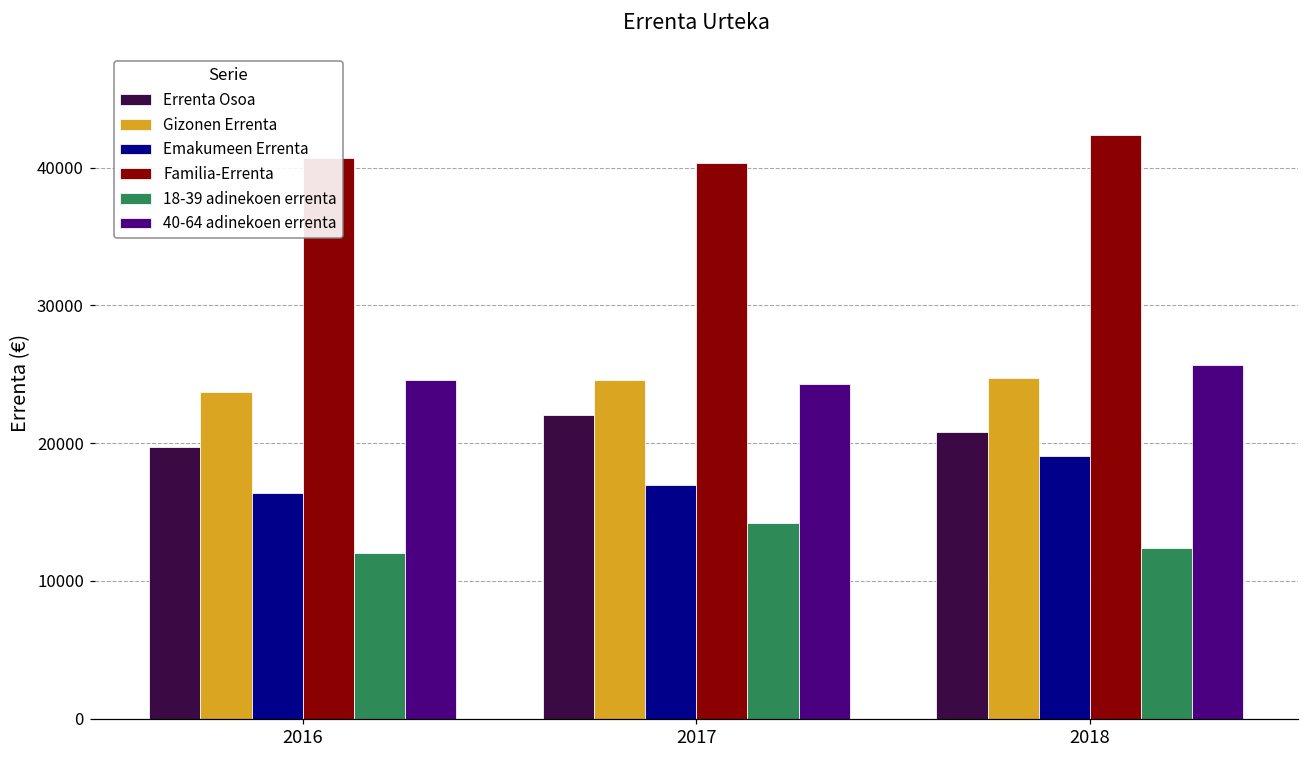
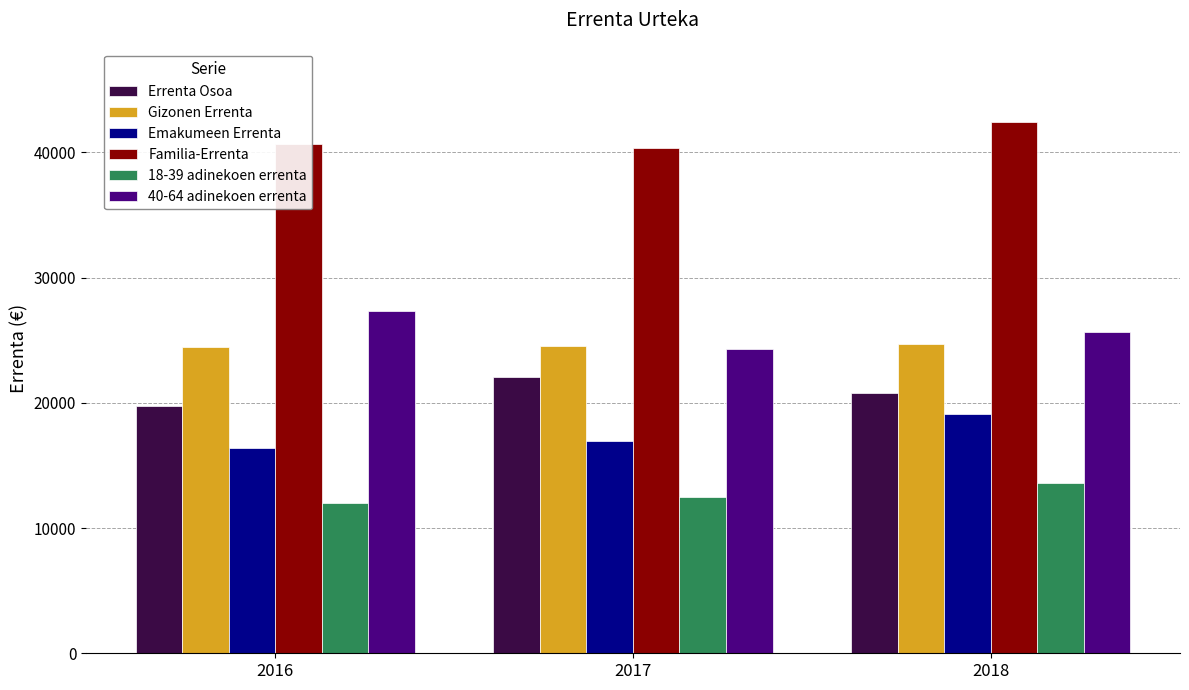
  {
    "Errenta Osoa": {
      "2016": 19800,
      "2017": 22100,
      "2018": 20800
    },
    "Gizonen Errenta": {
-     "2016": 23700,
+     "2016": 24400,
      "2017": 24600,
      "2018": 24700
    },
    "Emakumeen Errenta": {
      "2016": 16400,
      "2017": 17000,
      "2018": 19100
    },
    "Familia-Errenta": {
      "2017": 40400,
      "2018": 42400
    },
    "18-39 adinekoen errenta": {
      "2016": 12000,
-     "2017": 14200,
-     "2018": 12400
+     "2017": 12500,
+     "2018": 13600
    },
    "40-64 adinekoen errenta": {
-     "2016": 24600,
+     "2016": 27300,
      "2017": 24300,
      "2018": 25700
    }
  }
